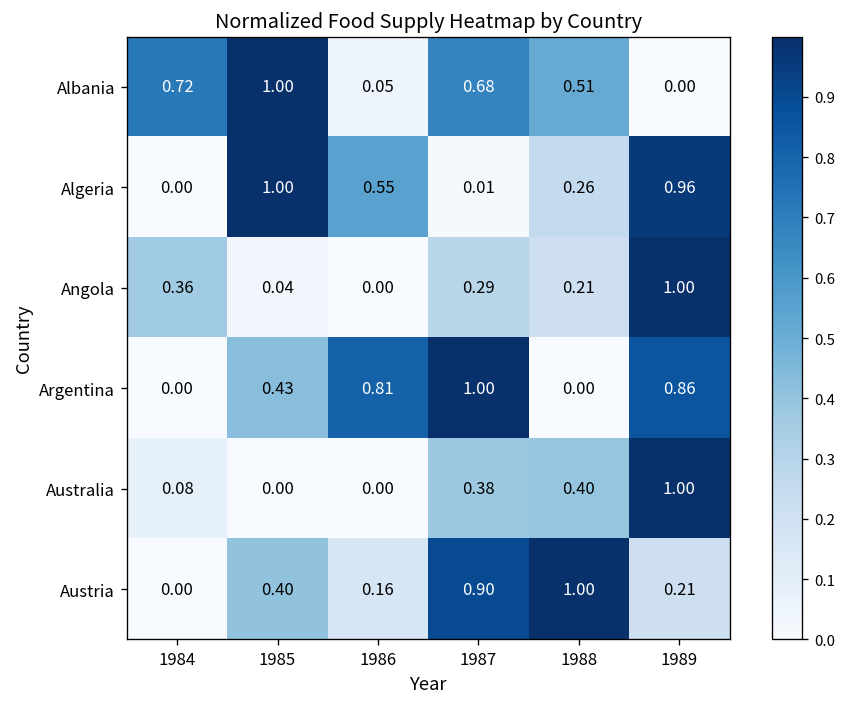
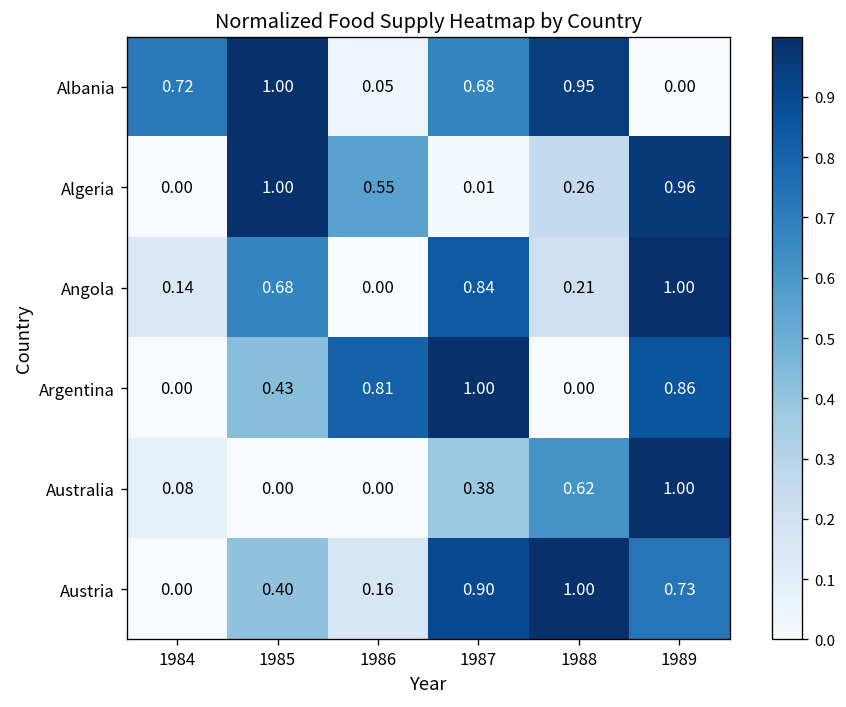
  {
    "Albania": {
      "1984": 0.72,
      "1985": 1.00,
      "1986": 0.05,
      "1987": 0.68,
-     "1988": 0.51,
+     "1988": 0.95,
      "1989": 0.00
    },
    "Algeria": {
      "1984": 0.00,
      "1985": 1.00,
      "1986": 0.55,
      "1987": 0.01,
      "1988": 0.26,
      "1989": 0.96
    },
    "Angola": {
-     "1984": 0.36,
-     "1985": 0.04,
+     "1984": 0.14,
+     "1985": 0.68,
      "1986": 0.00,
-     "1987": 0.29,
+     "1987": 0.84,
      "1988": 0.21,
      "1989": 1.00
    },
    "Argentina": {
      "1984": 0.00,
      "1985": 0.43,
      "1986": 0.81,
      "1987": 1.00,
      "1988": 0.00,
      "1989": 0.86
    },
    "Australia": {
      "1984": 0.08,
      "1985": 0.00,
      "1986": 0.00,
      "1987": 0.38,
-     "1988": 0.40,
+     "1988": 0.62,
      "1989": 1.00
    },
    "Austria": {
      "1984": 0.00,
      "1985": 0.40,
      "1986": 0.16,
      "1987": 0.90,
      "1988": 1.00,
-     "1989": 0.21
+     "1989": 0.73
    }
  }
